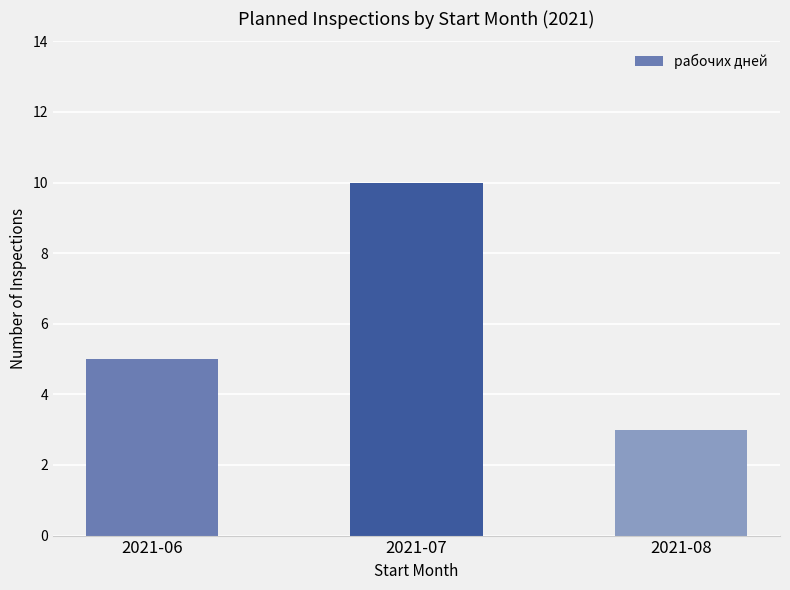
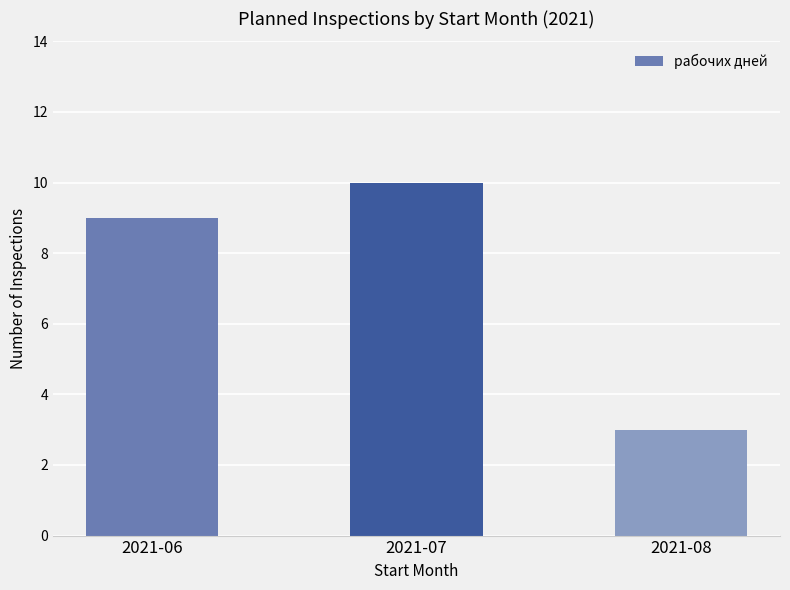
  {
-   "2021-06": 5,
+   "2021-06": 9,
    "2021-07": 10,
    "2021-08": 3
  }
